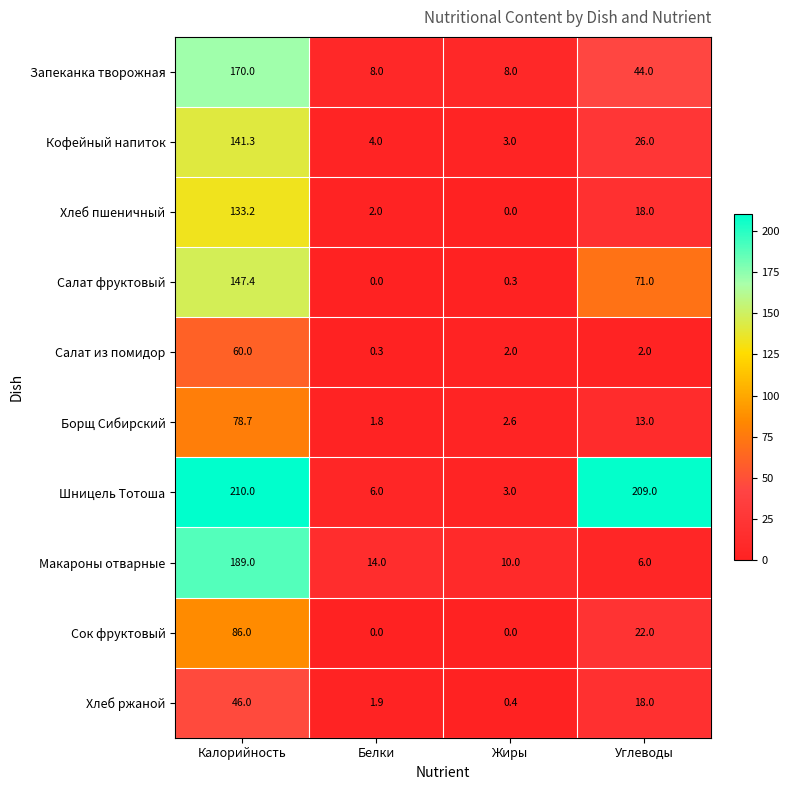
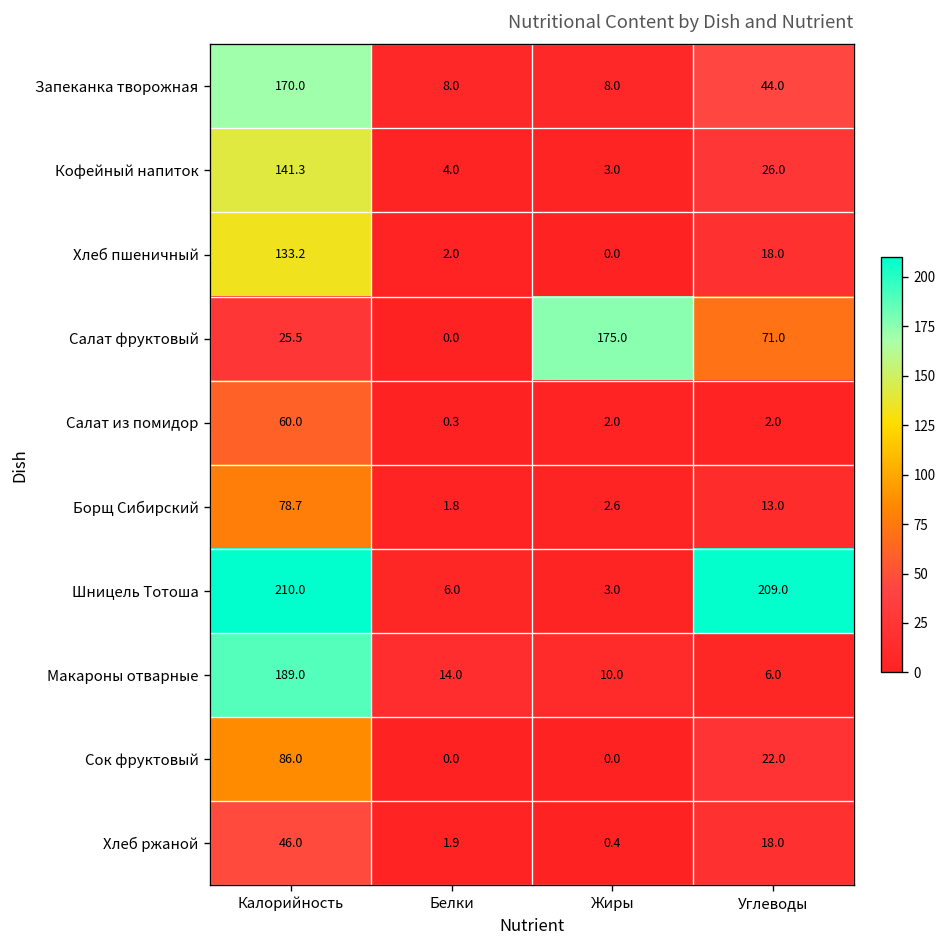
  {
    "Запеканка творожная": {
      "Калорийность": 170.0,
      "Белки": 8.0,
      "Жиры": 8.0,
      "Углеводы": 44.0
    },
    "Кофейный напиток": {
      "Калорийность": 141.3,
      "Белки": 4.0,
      "Жиры": 3.0,
      "Углеводы": 26.0
    },
    "Хлеб пшеничный": {
      "Калорийность": 133.2,
      "Белки": 2.0,
      "Жиры": 0.0,
      "Углеводы": 18.0
    },
    "Салат фруктовый": {
-     "Калорийность": 147.4,
+     "Калорийность": 25.5,
      "Белки": 0.0,
-     "Жиры": 0.3,
+     "Жиры": 175.0,
      "Углеводы": 71.0
    },
    "Салат из помидор": {
      "Калорийность": 60.0,
      "Белки": 0.3,
      "Жиры": 2.0,
      "Углеводы": 2.0
    },
    "Борщ Сибирский": {
      "Калорийность": 78.7,
      "Белки": 1.8,
      "Жиры": 2.6,
      "Углеводы": 13.0
    },
    "Шницель Тотоша": {
      "Калорийность": 210.0,
      "Белки": 6.0,
      "Жиры": 3.0,
      "Углеводы": 209.0
    },
    "Макароны отварные": {
      "Калорийность": 189.0,
      "Белки": 14.0,
      "Жиры": 10.0,
      "Углеводы": 6.0
    },
    "Сок фруктовый": {
      "Калорийность": 86.0,
      "Белки": 0.0,
      "Жиры": 0.0,
      "Углеводы": 22.0
    },
    "Хлеб ржаной": {
      "Калорийность": 46.0,
      "Белки": 1.9,
      "Жиры": 0.4,
      "Углеводы": 18.0
    }
  }
